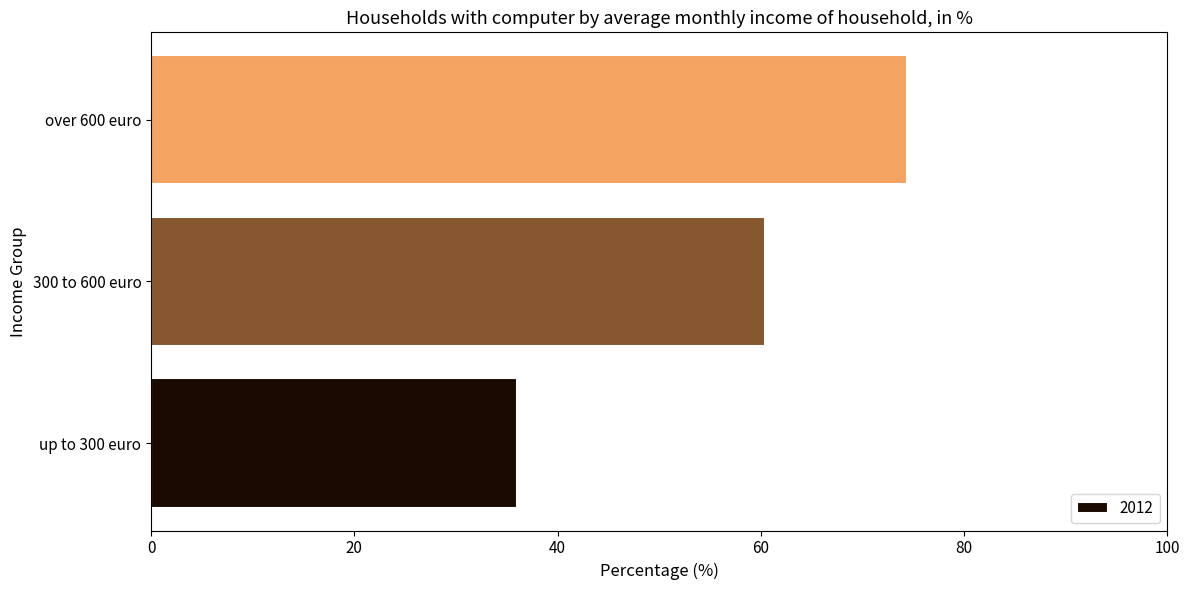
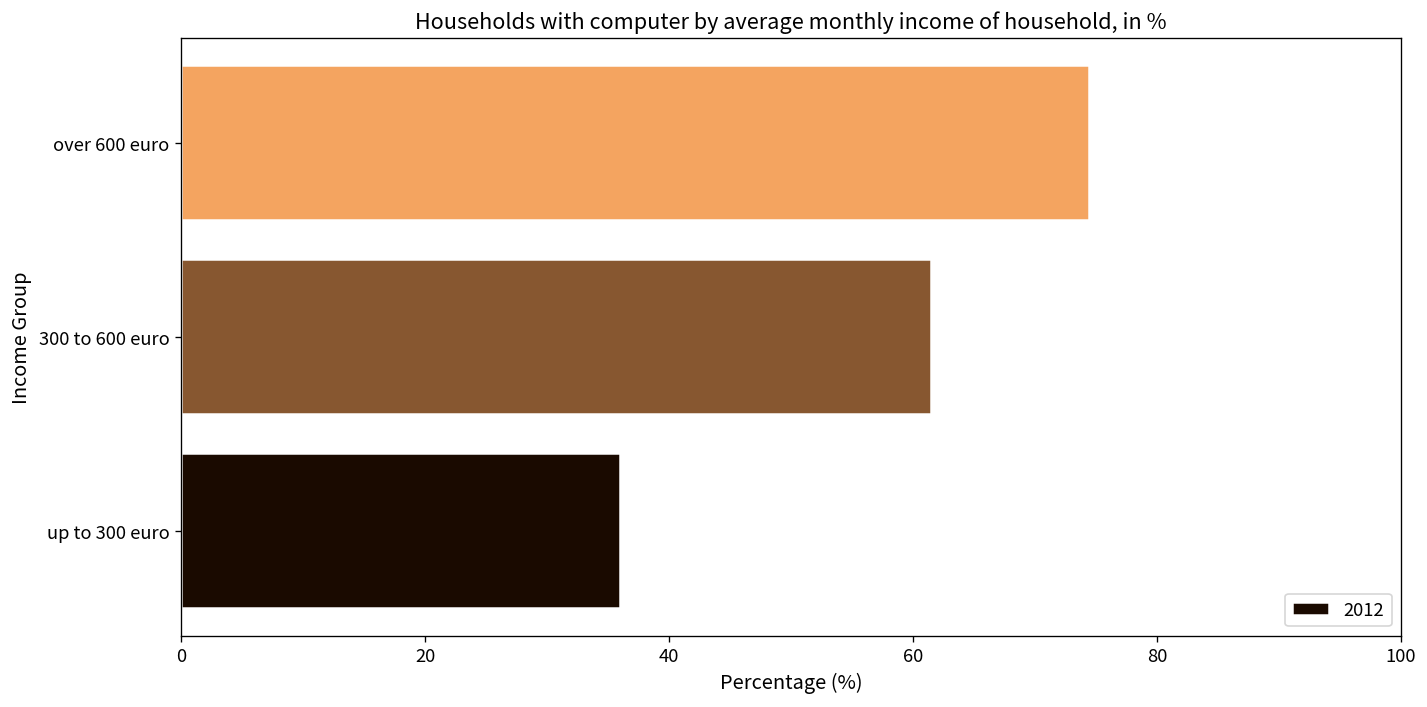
  {
    "over 600 euro": 74.4,
-   "300 to 600 euro": 60.4,
+   "300 to 600 euro": 61.5,
    "up to 300 euro": 36.0
  }
